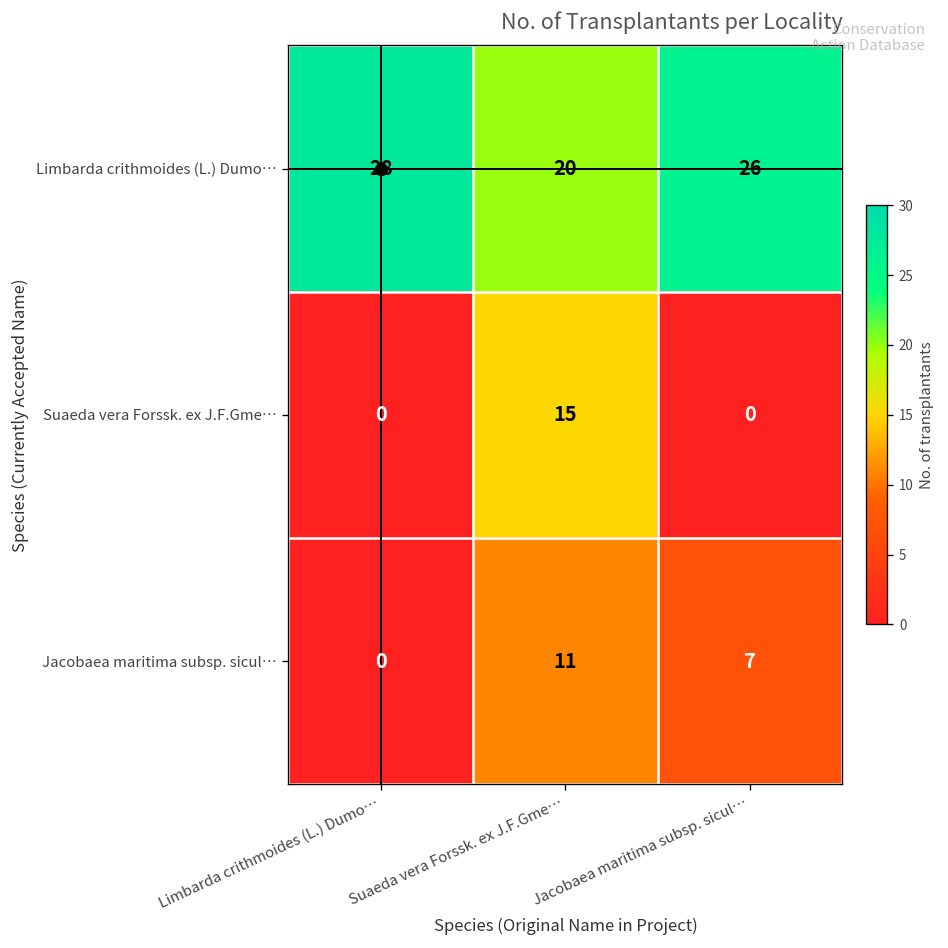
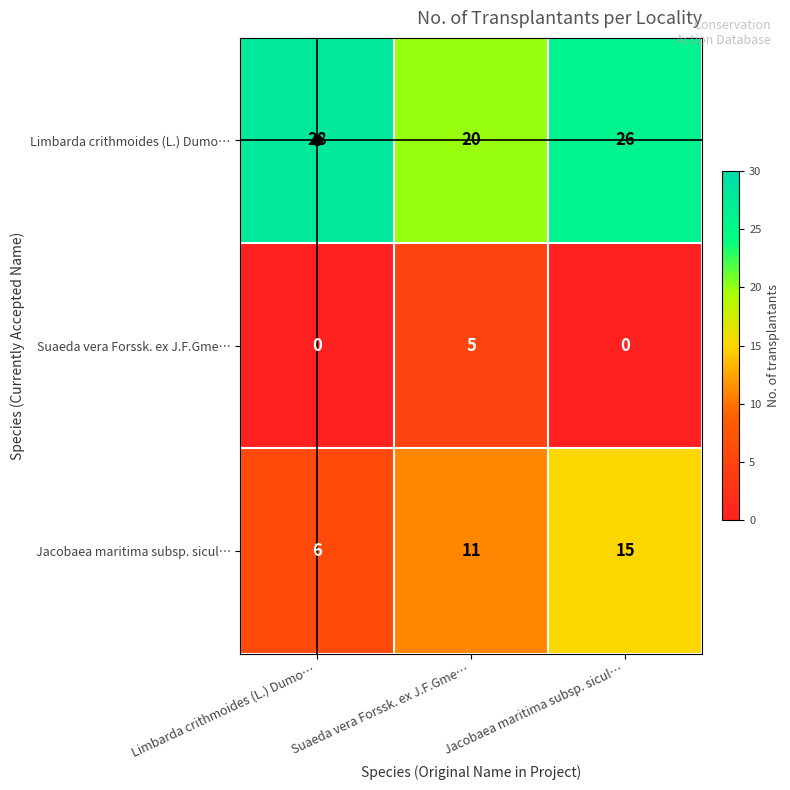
  {
    "Limbarda crithmoides (L.) Dumo…": {
      "Suaeda vera Forssk. ex J.F.Gme…": 20,
      "Jacobaea maritima subsp. sicul…": 26
    },
    "Suaeda vera Forssk. ex J.F.Gme…": {
      "Limbarda crithmoides (L.) Dumo…": 0,
-     "Suaeda vera Forssk. ex J.F.Gme…": 15,
+     "Suaeda vera Forssk. ex J.F.Gme…": 5,
      "Jacobaea maritima subsp. sicul…": 0
    },
    "Jacobaea maritima subsp. sicul…": {
-     "Limbarda crithmoides (L.) Dumo…": 0,
+     "Limbarda crithmoides (L.) Dumo…": 6,
      "Suaeda vera Forssk. ex J.F.Gme…": 11,
-     "Jacobaea maritima subsp. sicul…": 7
+     "Jacobaea maritima subsp. sicul…": 15
    }
  }
